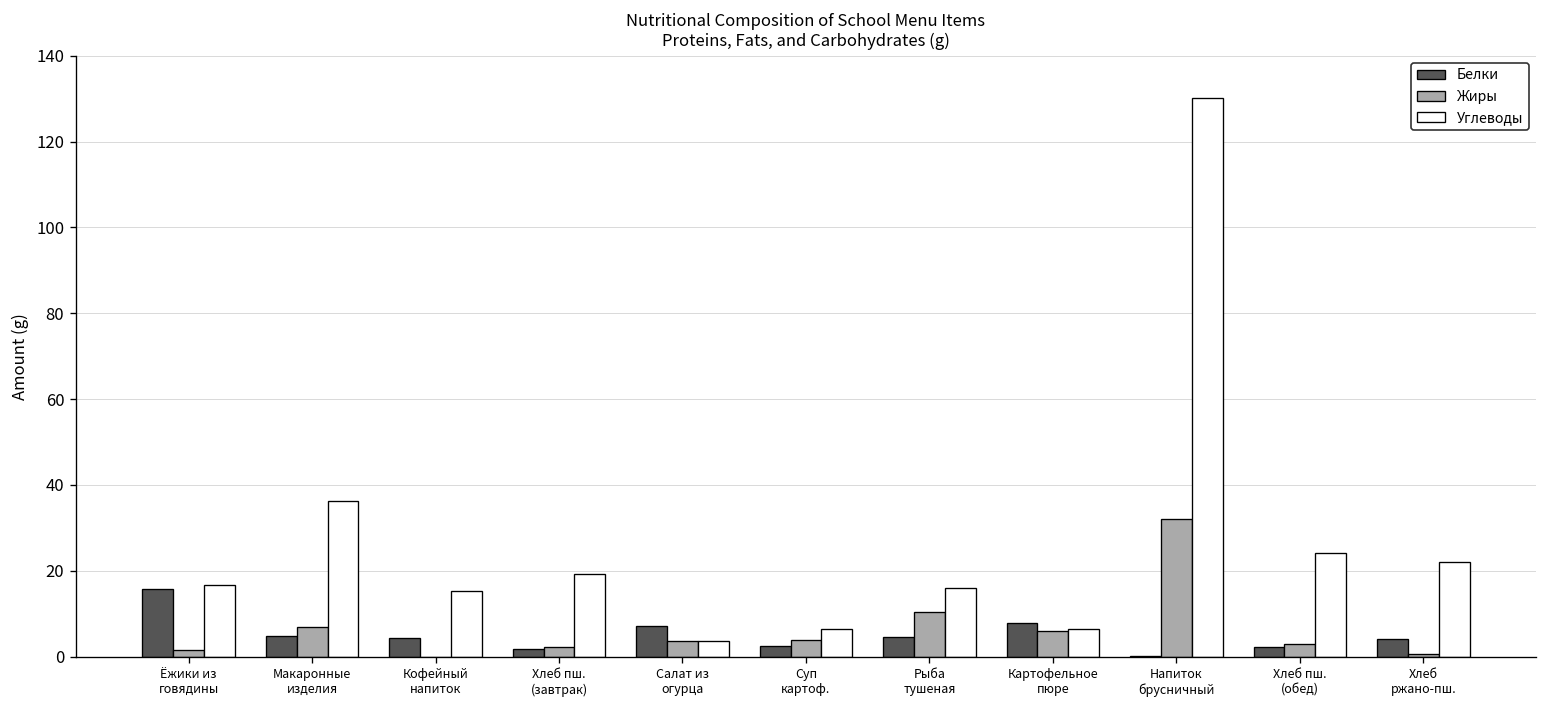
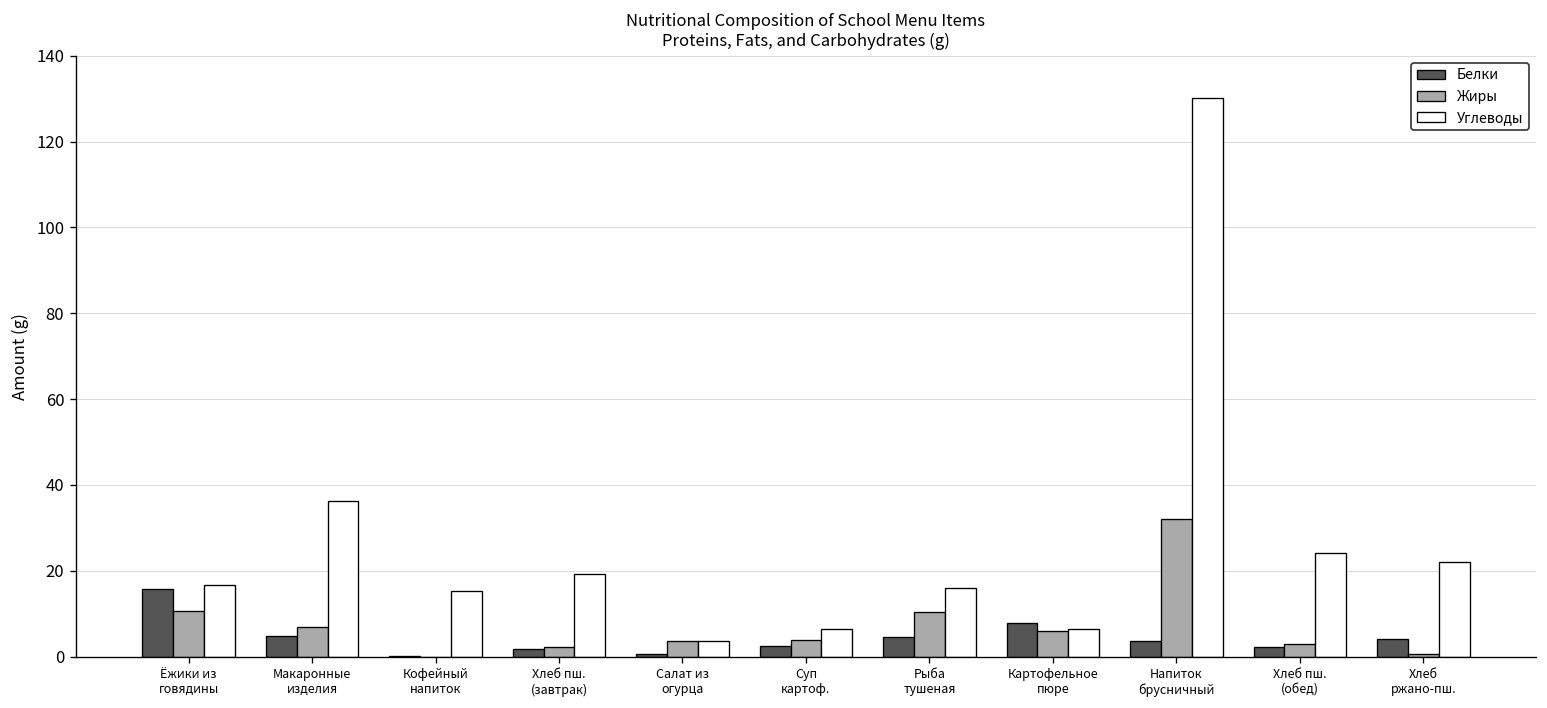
  {
    "Белки": {
      "Ёжики из говядины": 16,
      "Макаронные изделия": 5,
-     "Кофейный напиток": 4,
+     "Кофейный напиток": 0,
      "Хлеб пш. (завтрак)": 2,
-     "Салат из огурца": 7,
+     "Салат из огурца": 1,
      "Суп картоф.": 2,
      "Рыба тушеная": 5,
      "Картофельное пюре": 8,
-     "Напиток брусничный": 0,
+     "Напиток брусничный": 4,
      "Хлеб пш. (обед)": 2,
      "Хлеб ржано-пш.": 4
    },
    "Жиры": {
-     "Ёжики из говядины": 1,
+     "Ёжики из говядины": 11,
      "Макаронные изделия": 7,
      "Хлеб пш. (завтрак)": 2,
      "Салат из огурца": 4,
      "Суп картоф.": 4,
      "Рыба тушеная": 10,
      "Картофельное пюре": 6,
      "Напиток брусничный": 32,
      "Хлеб пш. (обед)": 3
    },
    "Углеводы": {
      "Ёжики из говядины": 17,
      "Макаронные изделия": 36,
      "Кофейный напиток": 15,
      "Хлеб пш. (завтрак)": 19,
      "Салат из огурца": 4,
      "Суп картоф.": 6,
      "Рыба тушеная": 16,
      "Картофельное пюре": 6,
      "Напиток брусничный": 130,
      "Хлеб пш. (обед)": 24,
      "Хлеб ржано-пш.": 22
    }
  }
